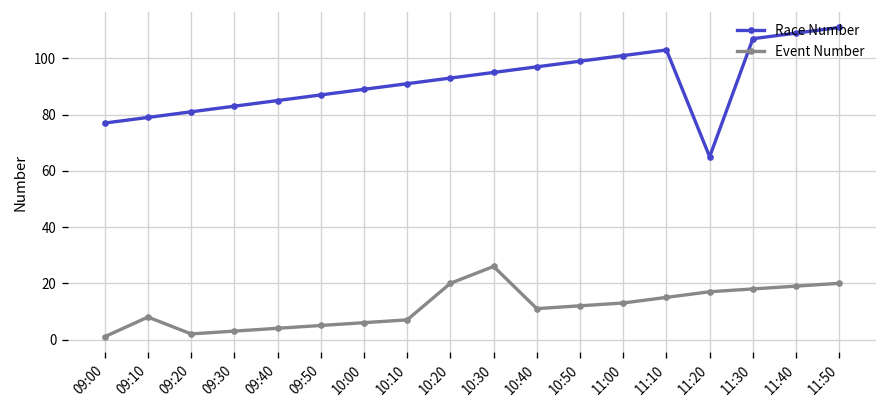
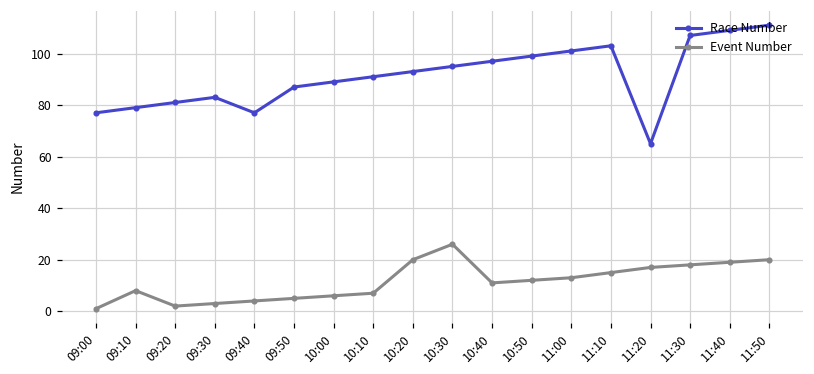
  {
    "Race Number": {
      "09:00": 77,
      "09:10": 79,
      "09:20": 81,
      "09:30": 83,
-     "09:40": 85,
+     "09:40": 77,
      "09:50": 87,
      "10:00": 89,
      "10:10": 91,
      "10:20": 93,
      "10:30": 95,
      "10:40": 97,
      "10:50": 99,
      "11:00": 101,
      "11:10": 103,
      "11:20": 65,
      "11:30": 107,
      "11:40": 109,
      "11:50": 111
    },
    "Event Number": {
      "09:00": 1,
      "09:10": 8,
      "09:20": 2,
      "09:30": 3,
      "09:40": 4,
      "09:50": 5,
      "10:00": 6,
      "10:10": 7,
      "10:20": 20,
      "10:30": 26,
      "10:40": 11,
      "10:50": 12,
      "11:00": 13,
      "11:10": 15,
      "11:20": 17,
      "11:30": 18,
      "11:40": 19,
      "11:50": 20
    }
  }
